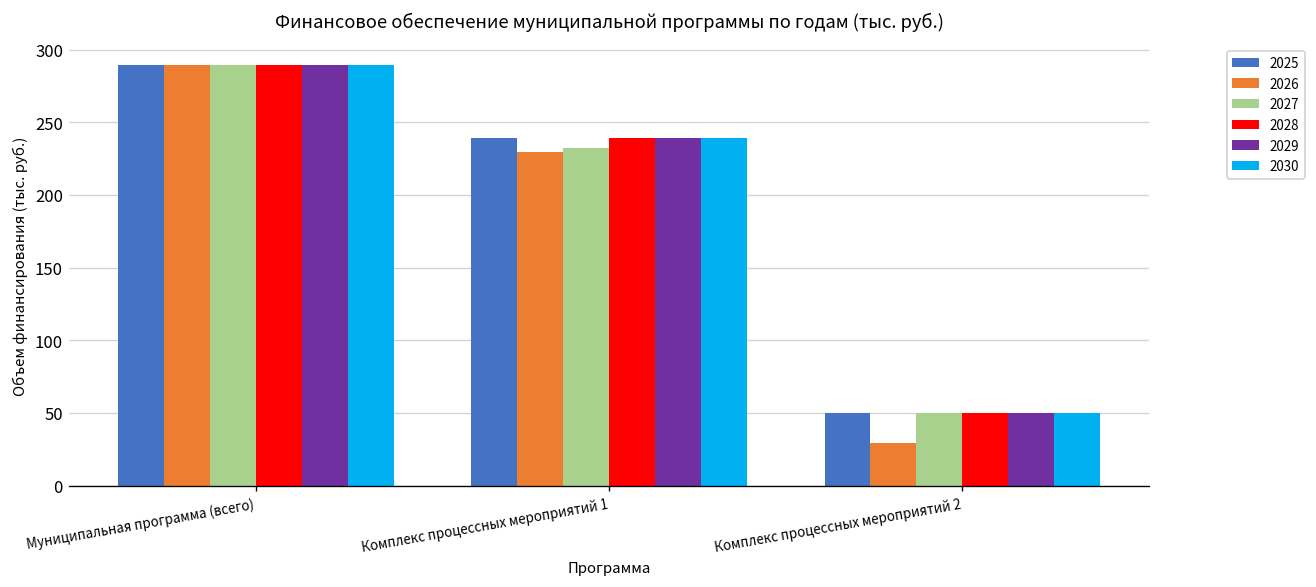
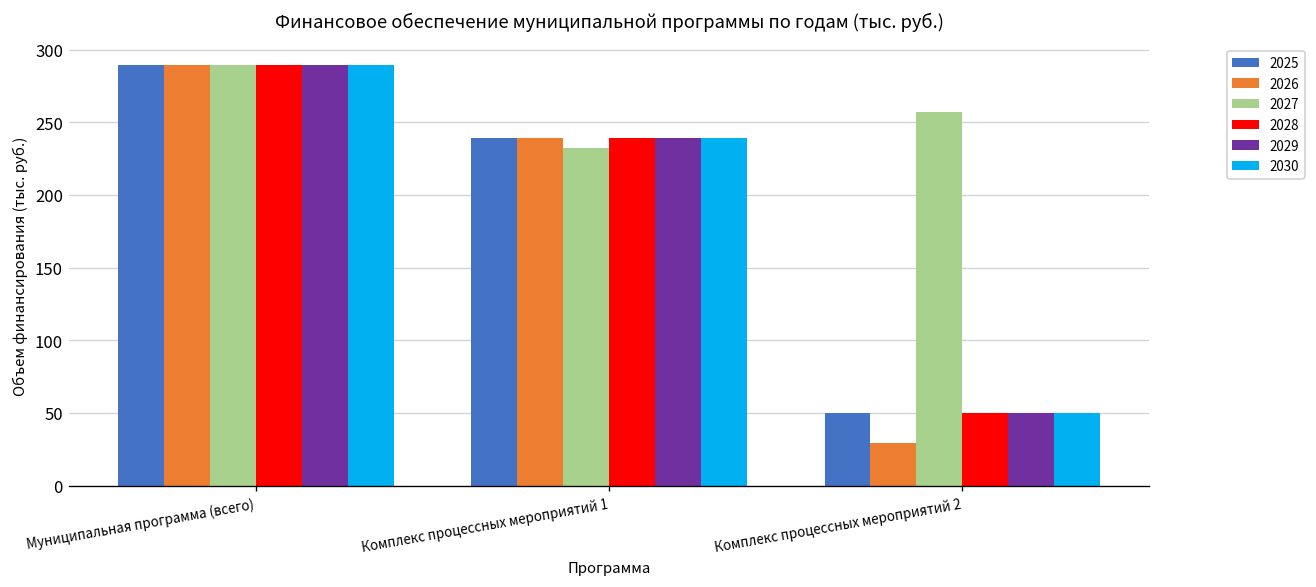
  {
    "2025": {
      "Муниципальная программа (всего)": 289,
      "Комплекс процессных мероприятий 1": 239,
      "Комплекс процессных мероприятий 2": 50
    },
    "2026": {
      "Муниципальная программа (всего)": 289,
-     "Комплекс процессных мероприятий 1": 230,
+     "Комплекс процессных мероприятий 1": 239,
      "Комплекс процессных мероприятий 2": 30
    },
    "2027": {
      "Муниципальная программа (всего)": 289,
      "Комплекс процессных мероприятий 1": 232,
-     "Комплекс процессных мероприятий 2": 50
+     "Комплекс процессных мероприятий 2": 257
    },
    "2028": {
      "Муниципальная программа (всего)": 289,
      "Комплекс процессных мероприятий 1": 239,
      "Комплекс процессных мероприятий 2": 50
    },
    "2029": {
      "Муниципальная программа (всего)": 289,
      "Комплекс процессных мероприятий 1": 239,
      "Комплекс процессных мероприятий 2": 50
    },
    "2030": {
      "Муниципальная программа (всего)": 289,
      "Комплекс процессных мероприятий 1": 239,
      "Комплекс процессных мероприятий 2": 50
    }
  }
